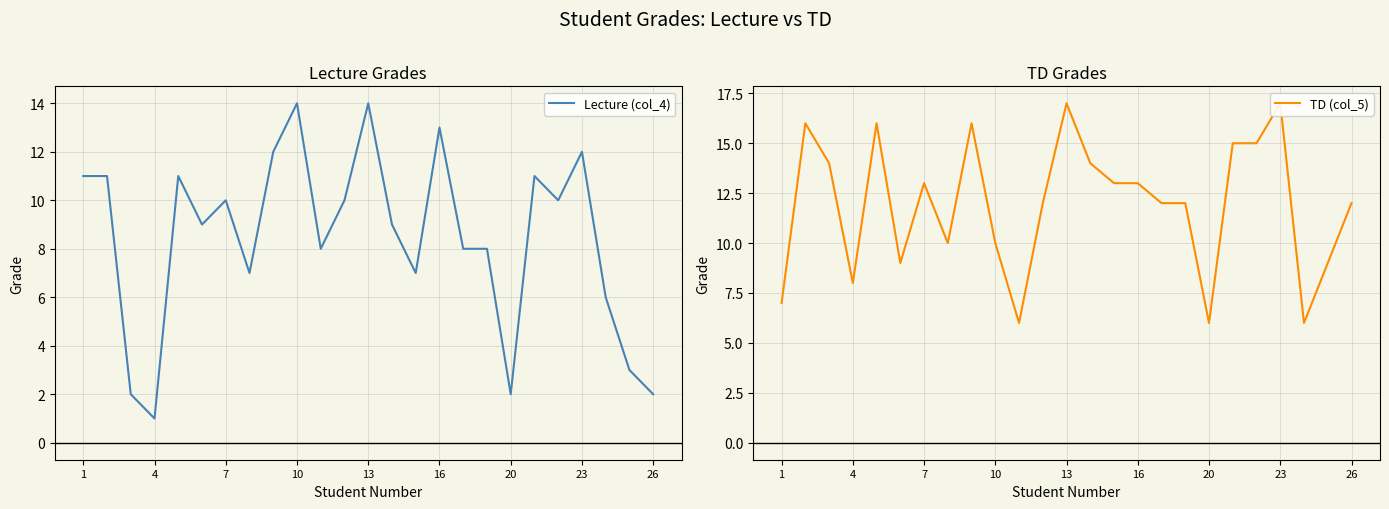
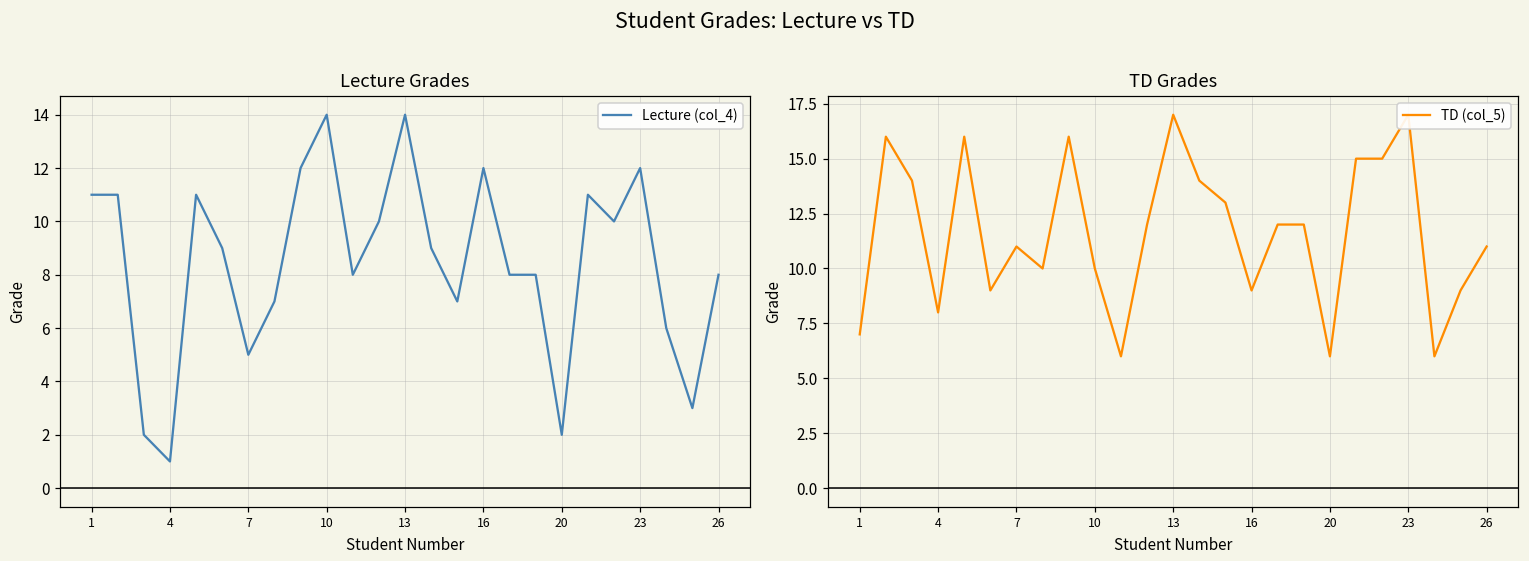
  {
    "Lecture Grades": {
      "1": 11,
      "4": 1,
-     "7": 10,
+     "7": 5,
      "10": 14,
      "13": 14,
-     "16": 13,
+     "16": 12,
      "20": 2,
      "23": 12,
-     "26": 2
+     "26": 8
    },
    "TD Grades": {
      "1": 7,
      "4": 8,
-     "7": 13,
+     "7": 11,
      "10": 10,
      "13": 17,
-     "16": 13,
+     "16": 9,
      "20": 6,
-     "26": 12
+     "26": 11
    }
  }
